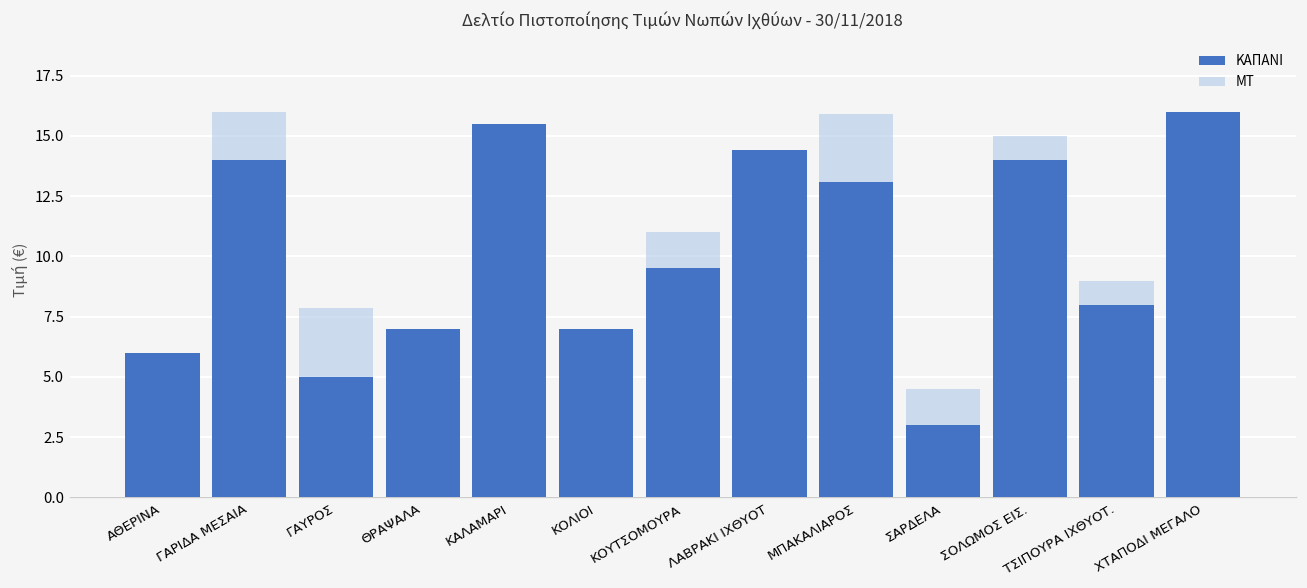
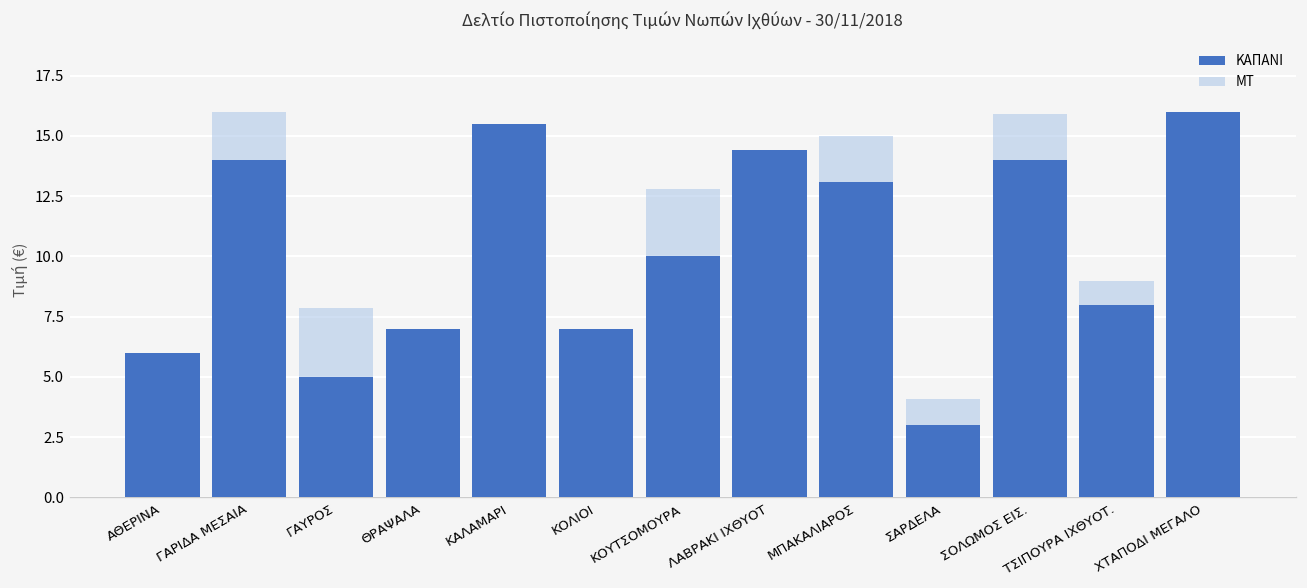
  {
    "ΚΑΠΑΝΙ": {
      "ΑΘΕΡΙΝΑ": 6.0,
      "ΘΡΑΨΑΛΑ": 7.0,
      "ΚΑΛΑΜΑΡΙ": 15.5,
      "ΚΟΛΙΟΙ": 7.0,
-     "ΚΟΥΤΣΟΜΟΥΡΑ": 9.5,
+     "ΚΟΥΤΣΟΜΟΥΡΑ": 10.0,
      "ΛΑΒΡΑΚΙ ΙΧΘΥΟΤ": 14.4,
      "ΧΤΑΠΟΔΙ ΜΕΓΑΛΟ": 16.0
    },
    "ΜΤ": {
      "ΑΘΕΡΙΝΑ": 6.0,
      "ΓΑΡΙΔΑ ΜΕΣΑΙΑ": 16.0,
      "ΓΑΥΡΟΣ": 7.9,
      "ΘΡΑΨΑΛΑ": 7.0,
      "ΚΟΛΙΟΙ": 7.0,
-     "ΚΟΥΤΣΟΜΟΥΡΑ": 11.0,
-     "ΜΠΑΚΑΛΙΑΡΟΣ": 15.9,
-     "ΣΑΡΔΕΛΑ": 4.5,
-     "ΣΟΛΩΜΟΣ ΕΙΣ.": 15.0,
+     "ΚΟΥΤΣΟΜΟΥΡΑ": 12.8,
+     "ΜΠΑΚΑΛΙΑΡΟΣ": 15.0,
+     "ΣΑΡΔΕΛΑ": 4.1,
+     "ΣΟΛΩΜΟΣ ΕΙΣ.": 15.9,
      "ΤΣΙΠΟΥΡΑ ΙΧΘΥΟΤ.": 9.0,
      "ΧΤΑΠΟΔΙ ΜΕΓΑΛΟ": 16.0
    }
  }
